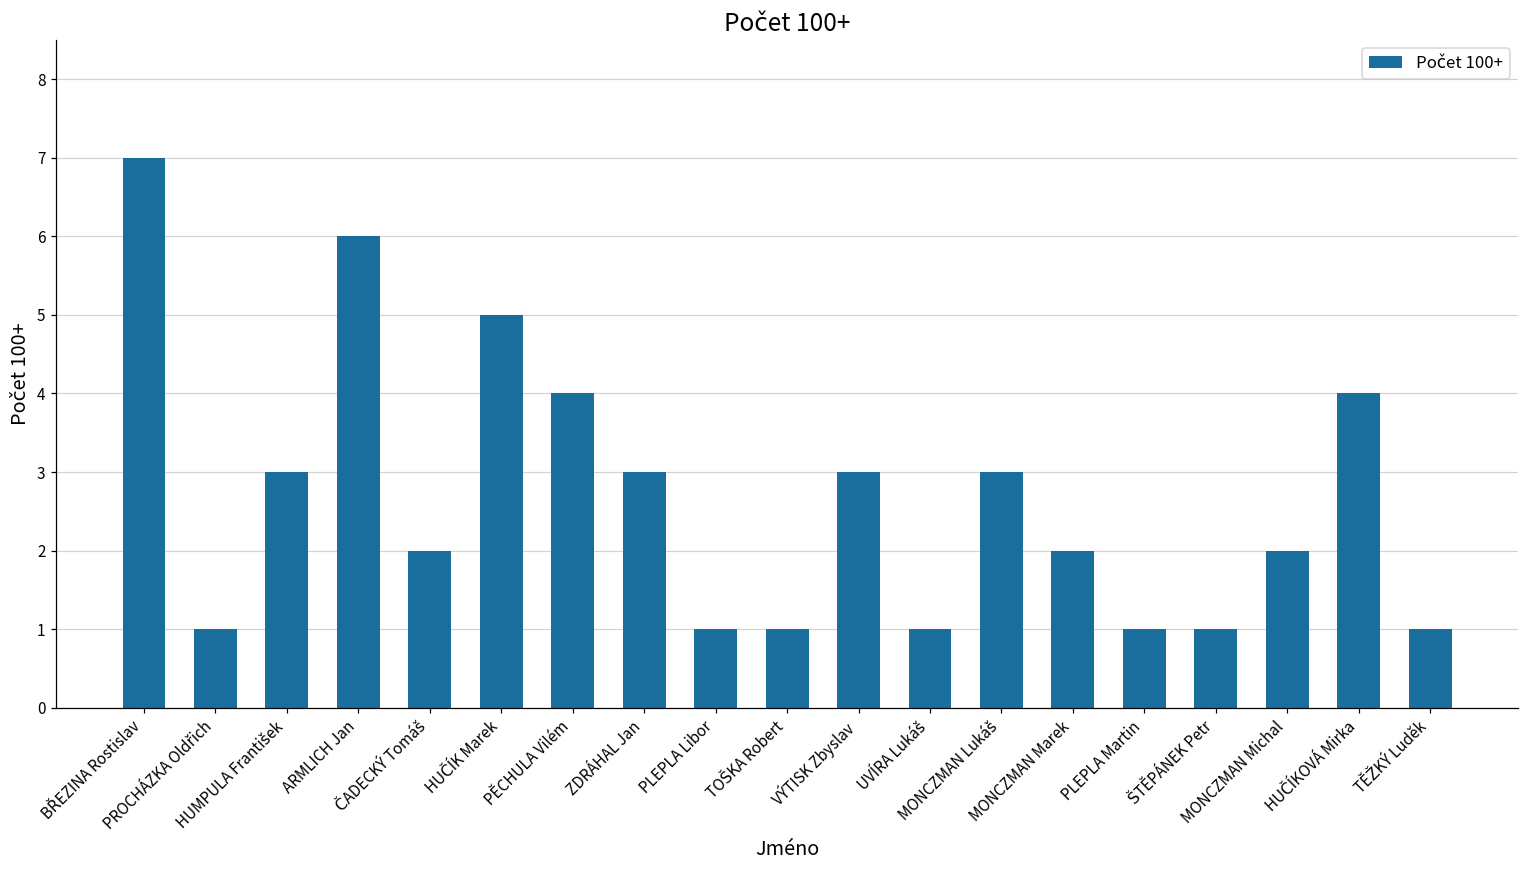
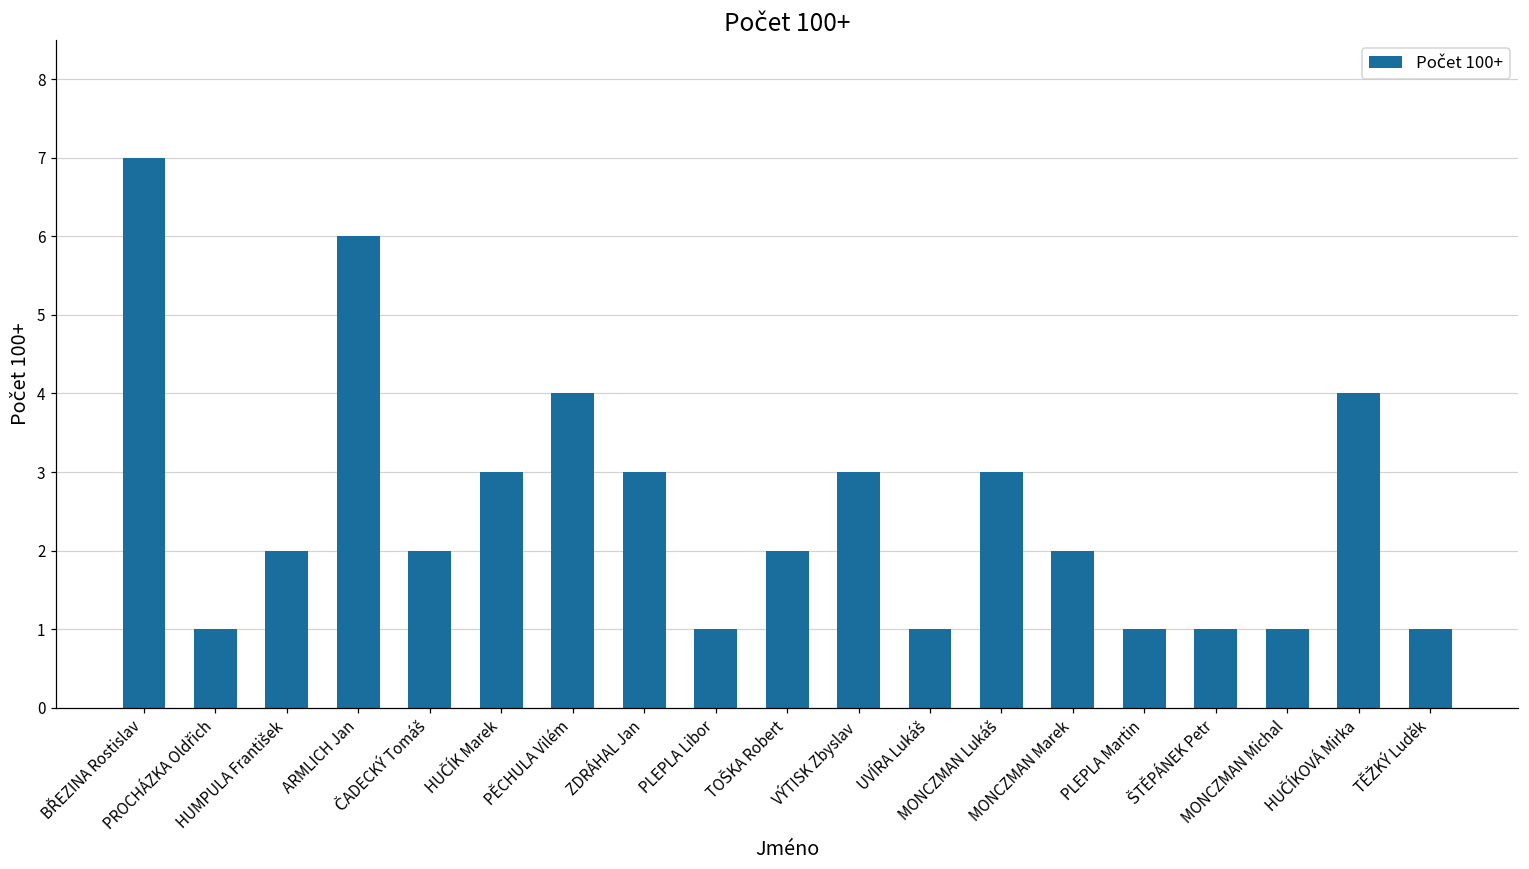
  {
    "BŘEZINA Rostislav": 7,
    "PROCHÁZKA Oldřich": 1,
-   "HUMPULA František": 3,
+   "HUMPULA František": 2,
    "ARMLICH Jan": 6,
    "ČADECKÝ Tomáš": 2,
-   "HUČÍK Marek": 5,
+   "HUČÍK Marek": 3,
    "PĚCHULA Vilém": 4,
    "ZDRÁHAL Jan": 3,
    "PLEPLA Libor": 1,
-   "TOŠKA Robert": 1,
+   "TOŠKA Robert": 2,
    "VÝTISK Zbyslav": 3,
    "UVÍRA Lukáš": 1,
    "MONCZMAN Lukáš": 3,
    "MONCZMAN Marek": 2,
    "PLEPLA Martin": 1,
    "ŠTĚPÁNEK Petr": 1,
-   "MONCZMAN Michal": 2,
+   "MONCZMAN Michal": 1,
    "HUČÍKOVÁ Mirka": 4,
    "TĚŽKÝ Luděk": 1
  }
